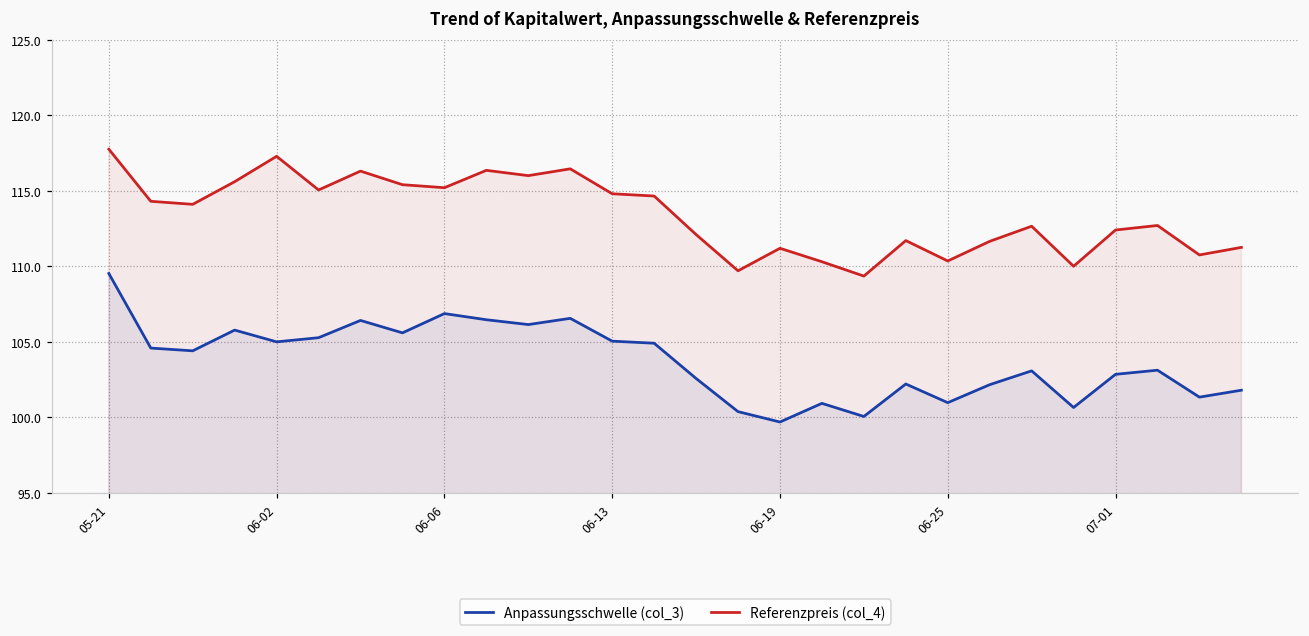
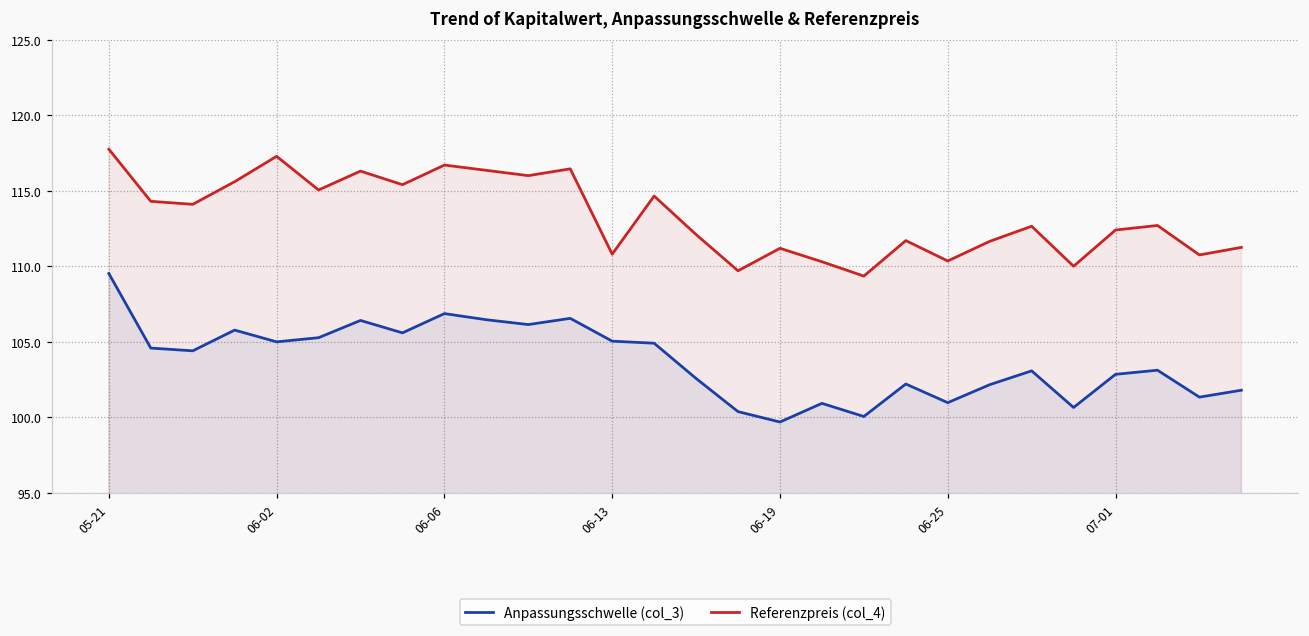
  {
    "Anpassungsschwelle (col_3)": {
      "05-21": 109.5,
      "06-02": 105.0,
      "06-06": 106.9,
      "06-13": 105.0,
      "06-19": 99.7,
      "06-25": 101.0,
      "07-01": 102.8
    },
    "Referenzpreis (col_4)": {
      "05-21": 117.8,
      "06-02": 117.3,
-     "06-06": 115.2,
-     "06-13": 114.8,
+     "06-06": 116.7,
+     "06-13": 110.8,
      "06-19": 111.2,
      "06-25": 110.4,
      "07-01": 112.4
    }
  }
